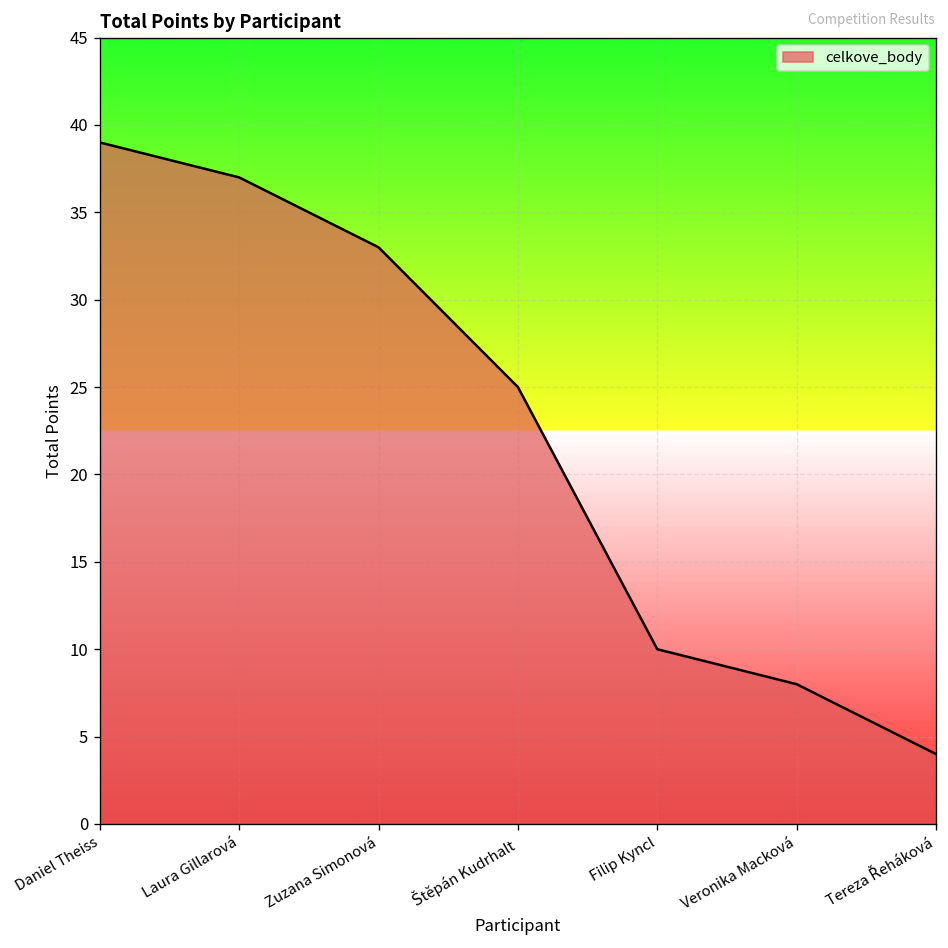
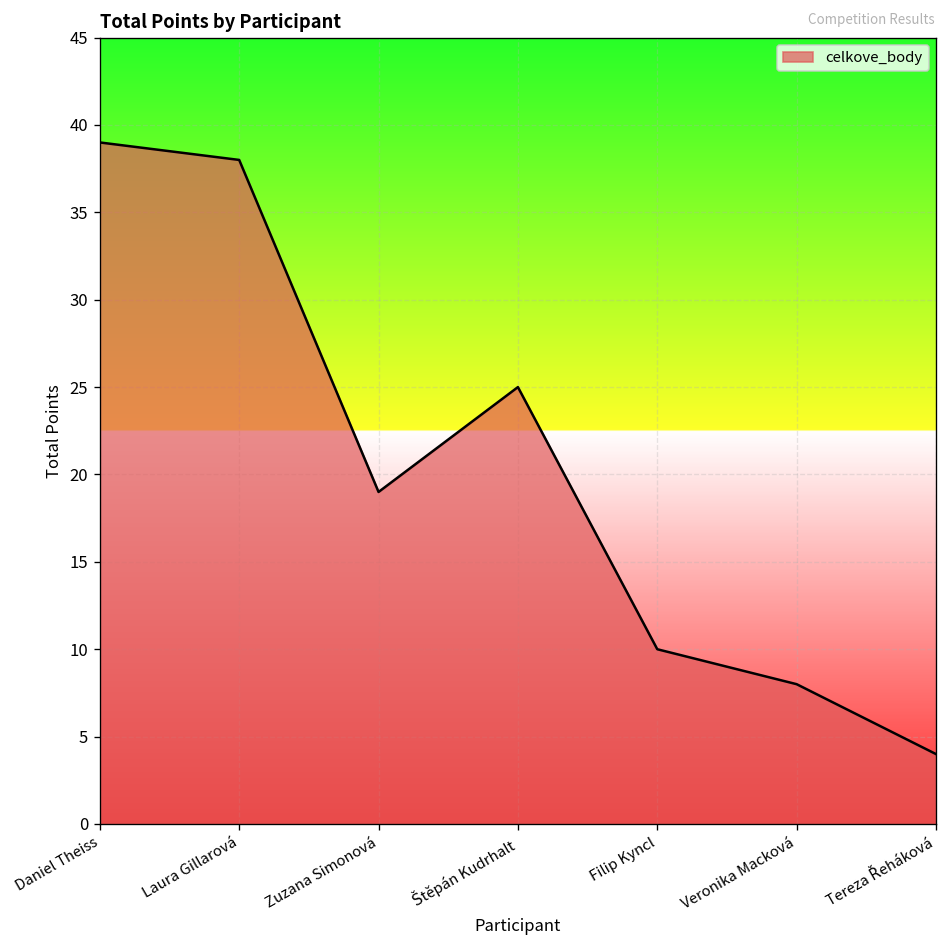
  {
    "Daniel Theiss": 39,
-   "Laura Gillarová": 37,
-   "Zuzana Simonová": 33,
+   "Laura Gillarová": 38,
+   "Zuzana Simonová": 19,
    "Štěpán Kudrhalt": 25,
    "Filip Kyncl": 10,
    "Veronika Macková": 8,
    "Tereza Řeháková": 4
  }
